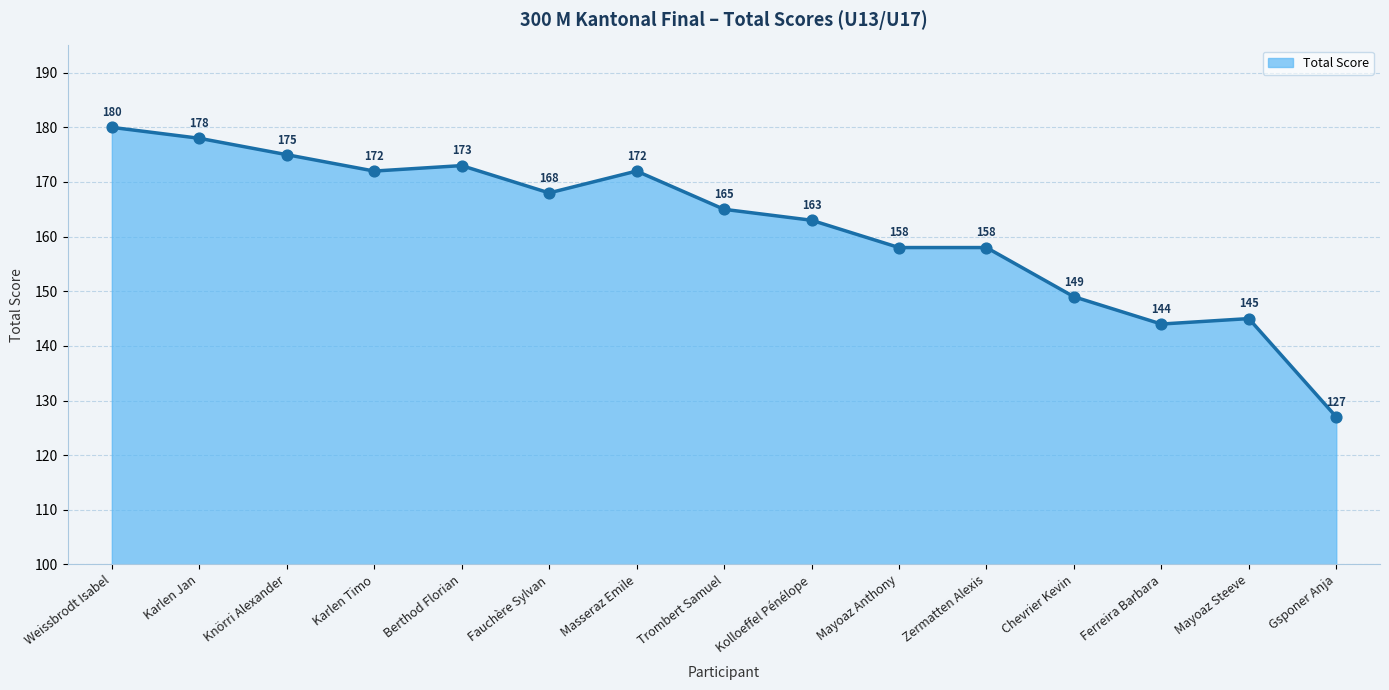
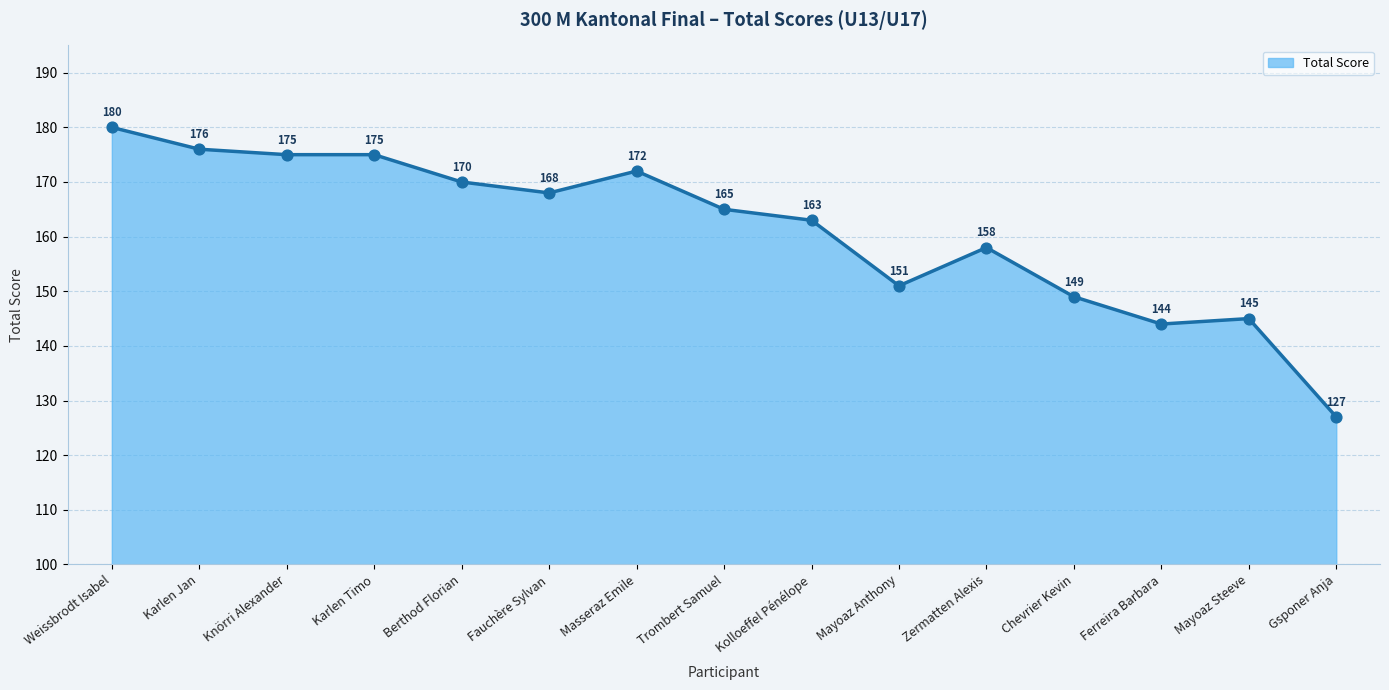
  {
    "Weissbrodt Isabel": 180,
-   "Karlen Jan": 178,
+   "Karlen Jan": 176,
    "Knörri Alexander": 175,
-   "Karlen Timo": 172,
-   "Berthod Florian": 173,
+   "Karlen Timo": 175,
+   "Berthod Florian": 170,
    "Fauchère Sylvan": 168,
    "Masseraz Emile": 172,
    "Trombert Samuel": 165,
    "Kolloeffel Pénélope": 163,
-   "Mayoaz Anthony": 158,
+   "Mayoaz Anthony": 151,
    "Zermatten Alexis": 158,
    "Chevrier Kevin": 149,
    "Ferreira Barbara": 144,
    "Mayoaz Steeve": 145,
    "Gsponer Anja": 127
  }
